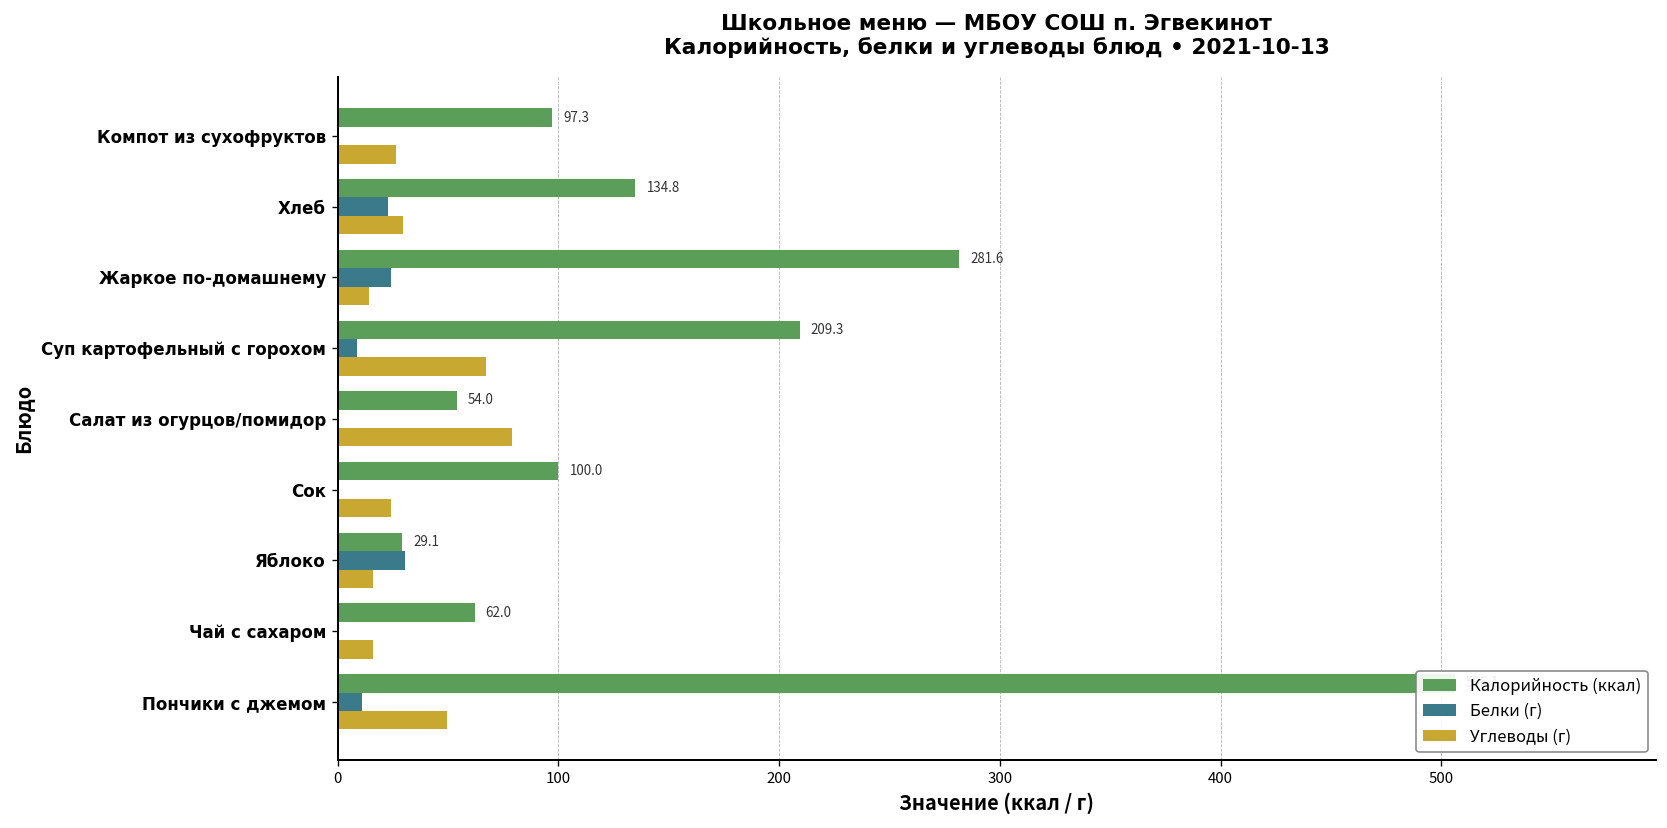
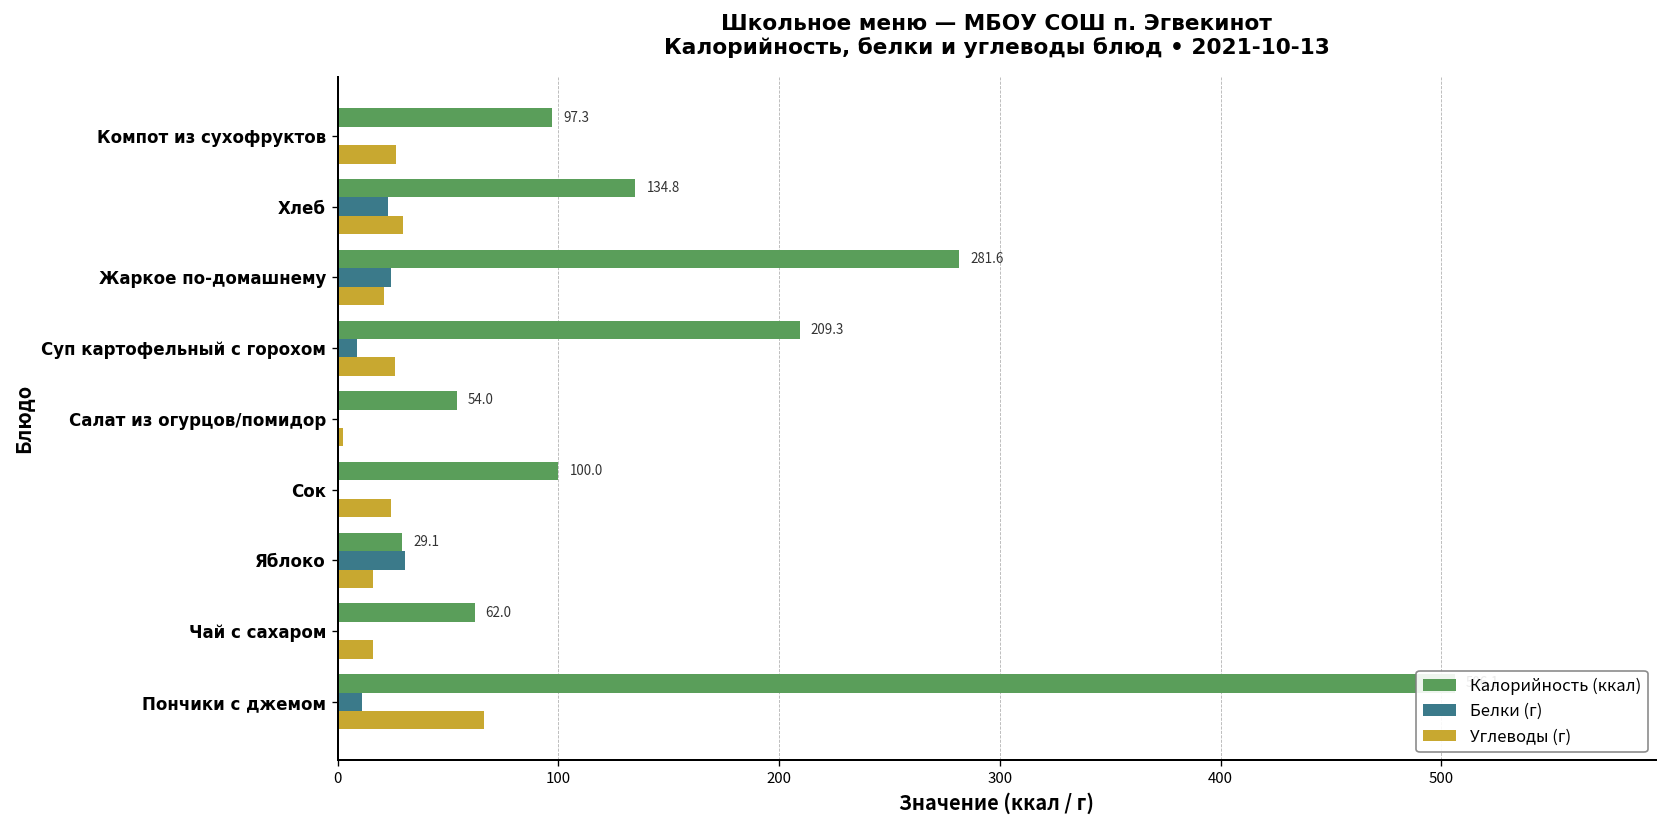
  {
    "Калорийность (ккал)": {
      "Компот из сухофруктов": 97.3,
      "Хлеб": 134.8,
      "Жаркое по-домашнему": 281.6,
      "Суп картофельный с горохом": 209.3,
      "Салат из огурцов/помидор": 54.0,
      "Сок": 100.0,
      "Яблоко": 29.1,
      "Чай с сахаром": 62.0
    },
    "Белки (г)": {
      "Компот из сухофруктов": 0,
      "Хлеб": 23,
      "Жаркое по-домашнему": 24,
      "Суп картофельный с горохом": 9,
      "Яблоко": 30,
      "Пончики с джемом": 11
    },
    "Углеводы (г)": {
      "Компот из сухофруктов": 27,
      "Хлеб": 30,
-     "Жаркое по-домашнему": 14,
-     "Суп картофельный с горохом": 67,
-     "Салат из огурцов/помидор": 79,
+     "Жаркое по-домашнему": 21,
+     "Суп картофельный с горохом": 26,
+     "Салат из огурцов/помидор": 2,
      "Сок": 24,
      "Яблоко": 16,
      "Чай с сахаром": 16,
-     "Пончики с джемом": 50
+     "Пончики с джемом": 66
    }
  }
